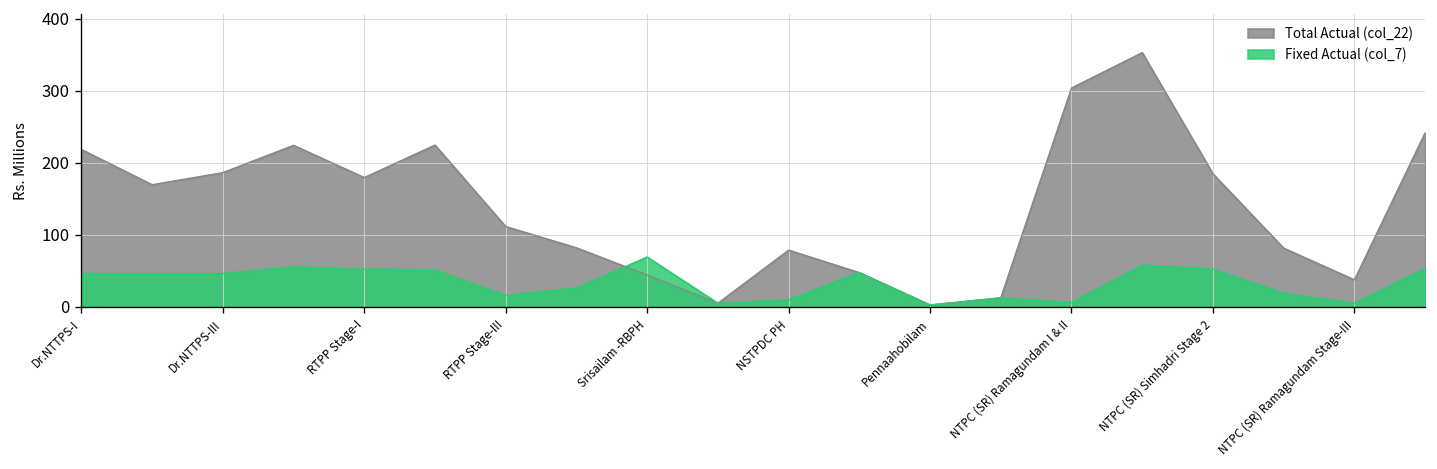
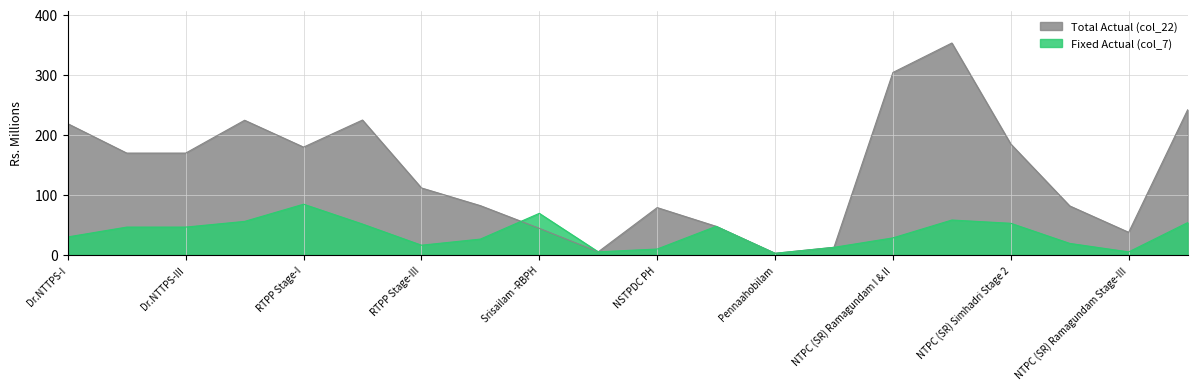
  {
    "Total Actual (col_22)": {
      "Dr.NTTPS-I": 220,
-     "Dr.NTTPS-III": 190,
+     "Dr.NTTPS-III": 170,
      "RTPP Stage-I": 180,
      "RTPP Stage-III": 110,
      "Srisailam -RBPH": 40,
      "NSTPDC PH": 80,
      "NTPC (SR) Ramagundam I & II": 300,
      "NTPC (SR) Simhadri Stage 2": 180,
      "NTPC (SR) Ramagundam Stage-III": 40
    },
    "Fixed Actual (col_7)": {
-     "Dr.NTTPS-I": 50,
+     "Dr.NTTPS-I": 30,
      "Dr.NTTPS-III": 50,
-     "RTPP Stage-I": 50,
+     "RTPP Stage-I": 80,
      "RTPP Stage-III": 20,
      "Srisailam -RBPH": 70,
      "NSTPDC PH": 10,
-     "NTPC (SR) Ramagundam I & II": 10,
+     "NTPC (SR) Ramagundam I & II": 30,
      "NTPC (SR) Simhadri Stage 2": 50,
      "NTPC (SR) Ramagundam Stage-III": 0
    }
  }
